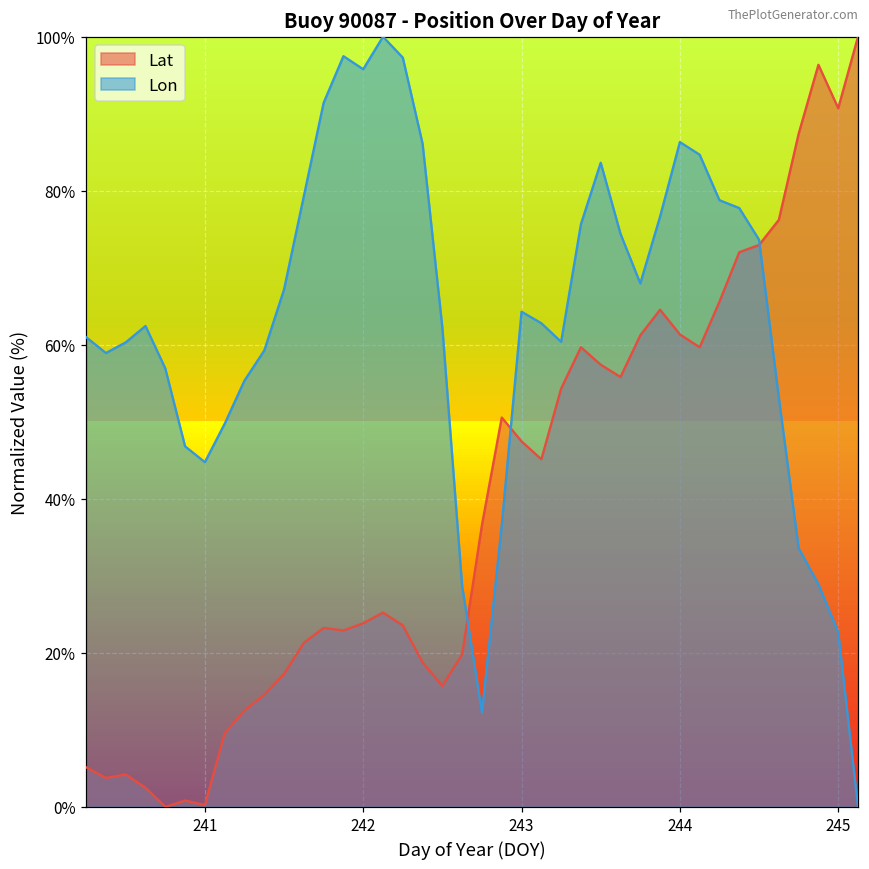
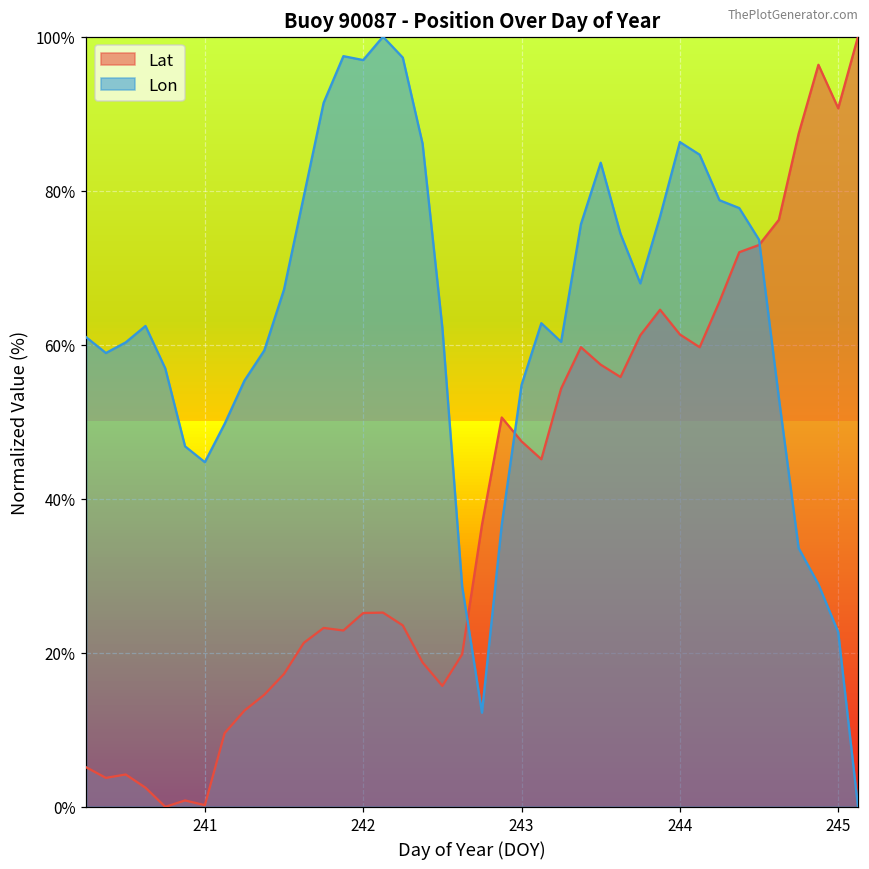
  {
    "Lat": {
      "241": "0%",
-     "242": "24%",
+     "242": "25%",
      "243": "47%",
      "244": "61%",
      "245": "91%"
    },
    "Lon": {
      "241": "45%",
-     "242": "96%",
-     "243": "64%",
+     "242": "97%",
+     "243": "55%",
      "244": "86%",
      "245": "23%"
    }
  }
